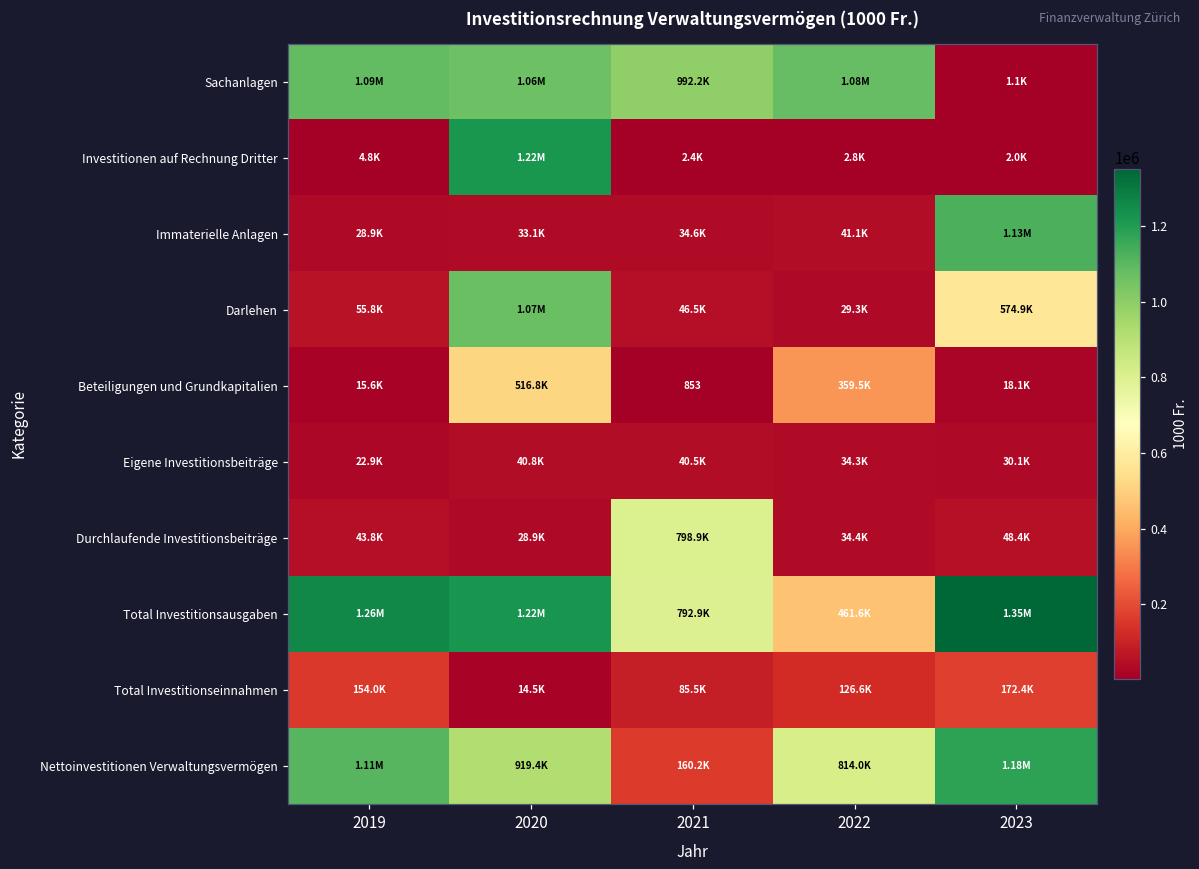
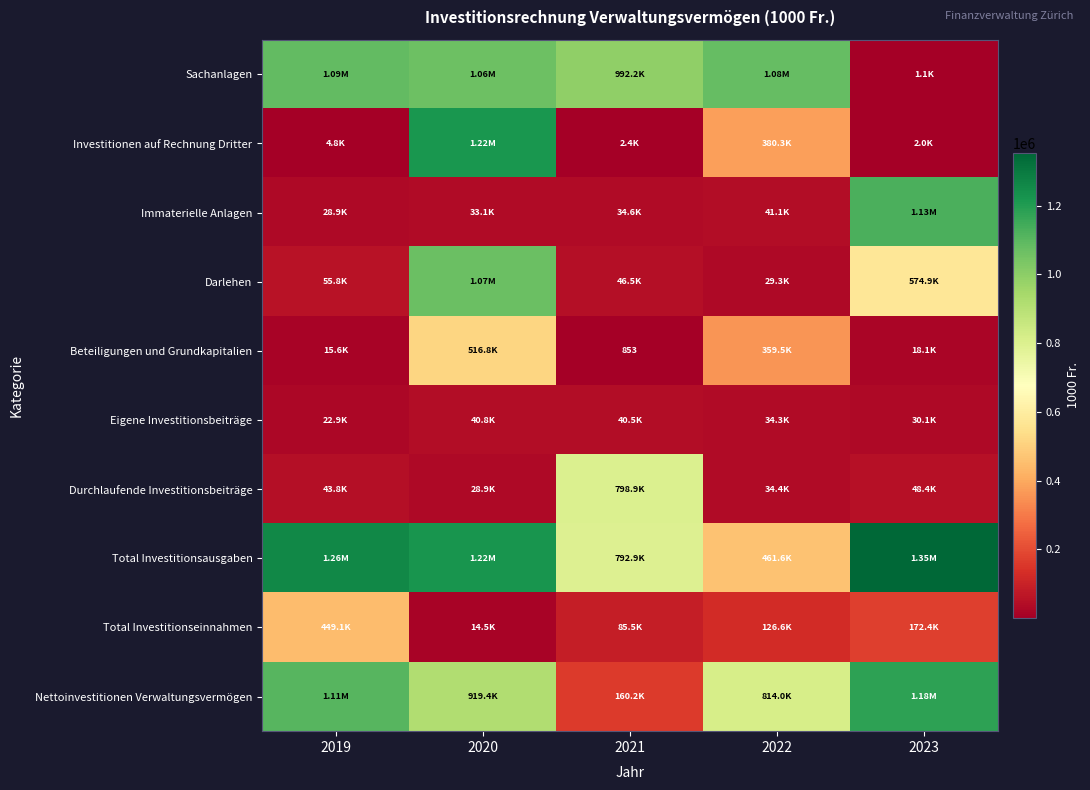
  {
    "Sachanlagen": {
      "2019": "1.09M",
      "2020": "1.06M",
      "2021": "992.2K",
      "2022": "1.08M",
      "2023": "1.1K"
    },
    "Investitionen auf Rechnung Dritter": {
      "2019": "4.8K",
      "2020": "1.22M",
      "2021": "2.4K",
-     "2022": "2.8K",
+     "2022": "380.3K",
      "2023": "2.0K"
    },
    "Immaterielle Anlagen": {
      "2019": "28.9K",
      "2020": "33.1K",
      "2021": "34.6K",
      "2022": "41.1K",
      "2023": "1.13M"
    },
    "Darlehen": {
      "2019": "55.8K",
      "2020": "1.07M",
      "2021": "46.5K",
      "2022": "29.3K",
      "2023": "574.9K"
    },
    "Beteiligungen und Grundkapitalien": {
      "2019": "15.6K",
      "2020": "516.8K",
      "2021": "853",
      "2022": "359.5K",
      "2023": "18.1K"
    },
    "Eigene Investitionsbeiträge": {
      "2019": "22.9K",
      "2020": "40.8K",
      "2021": "40.5K",
      "2022": "34.3K",
      "2023": "30.1K"
    },
    "Durchlaufende Investitionsbeiträge": {
      "2019": "43.8K",
      "2020": "28.9K",
      "2021": "798.9K",
      "2022": "34.4K",
      "2023": "48.4K"
    },
    "Total Investitionsausgaben": {
      "2019": "1.26M",
      "2020": "1.22M",
      "2021": "792.9K",
      "2022": "461.6K",
      "2023": "1.35M"
    },
    "Total Investitionseinnahmen": {
-     "2019": "154.0K",
+     "2019": "449.1K",
      "2020": "14.5K",
      "2021": "85.5K",
      "2022": "126.6K",
      "2023": "172.4K"
    },
    "Nettoinvestitionen Verwaltungsvermögen": {
      "2019": "1.11M",
      "2020": "919.4K",
      "2021": "160.2K",
      "2022": "814.0K",
      "2023": "1.18M"
    }
  }
